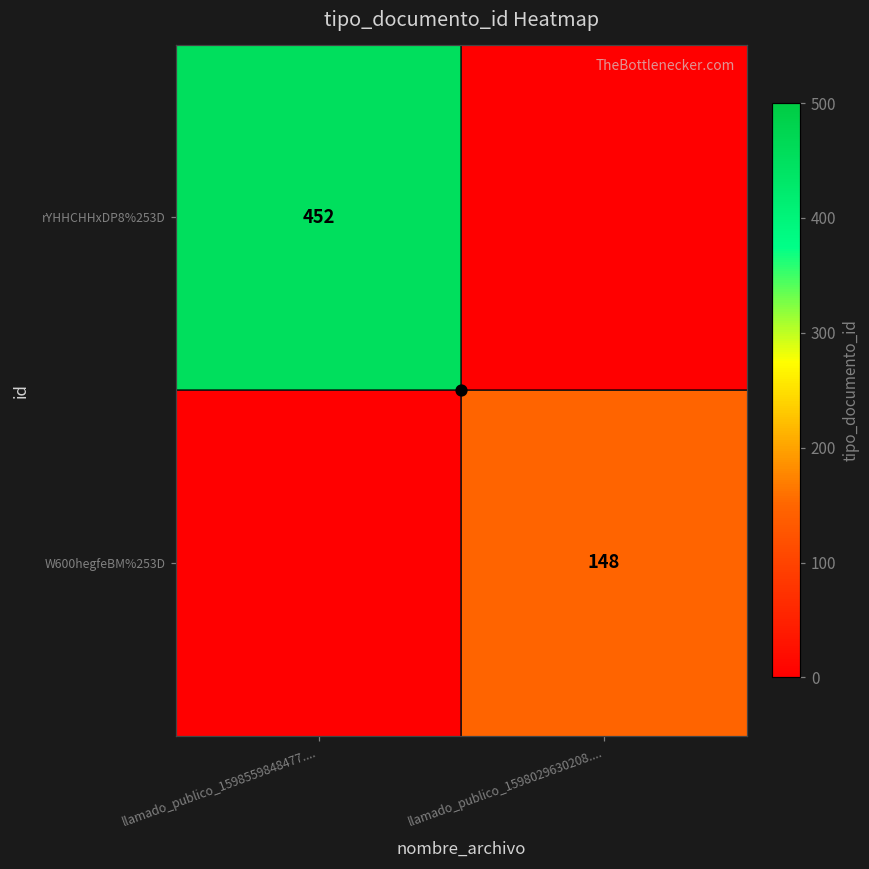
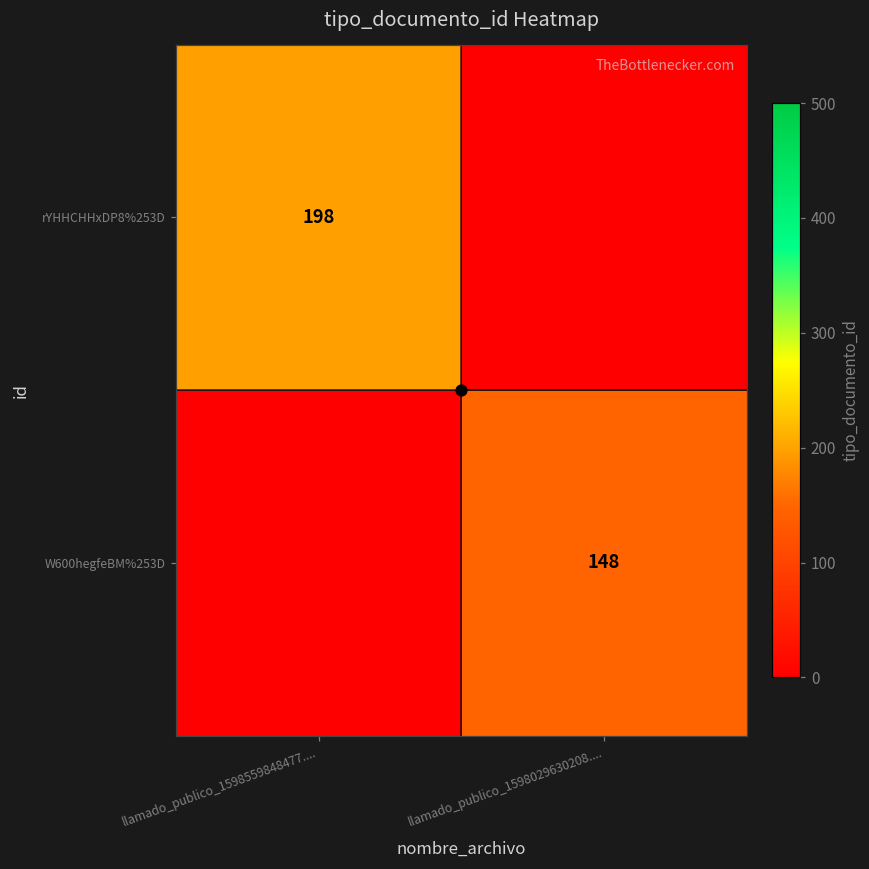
  {
    "rYHHCHHxDP8%253D": {
-     "llamado_publico_1598559848477....": 452
+     "llamado_publico_1598559848477....": 198
    },
    "W600hegfeBM%253D": {
      "llamado_publico_1598029630208....": 148
    }
  }
